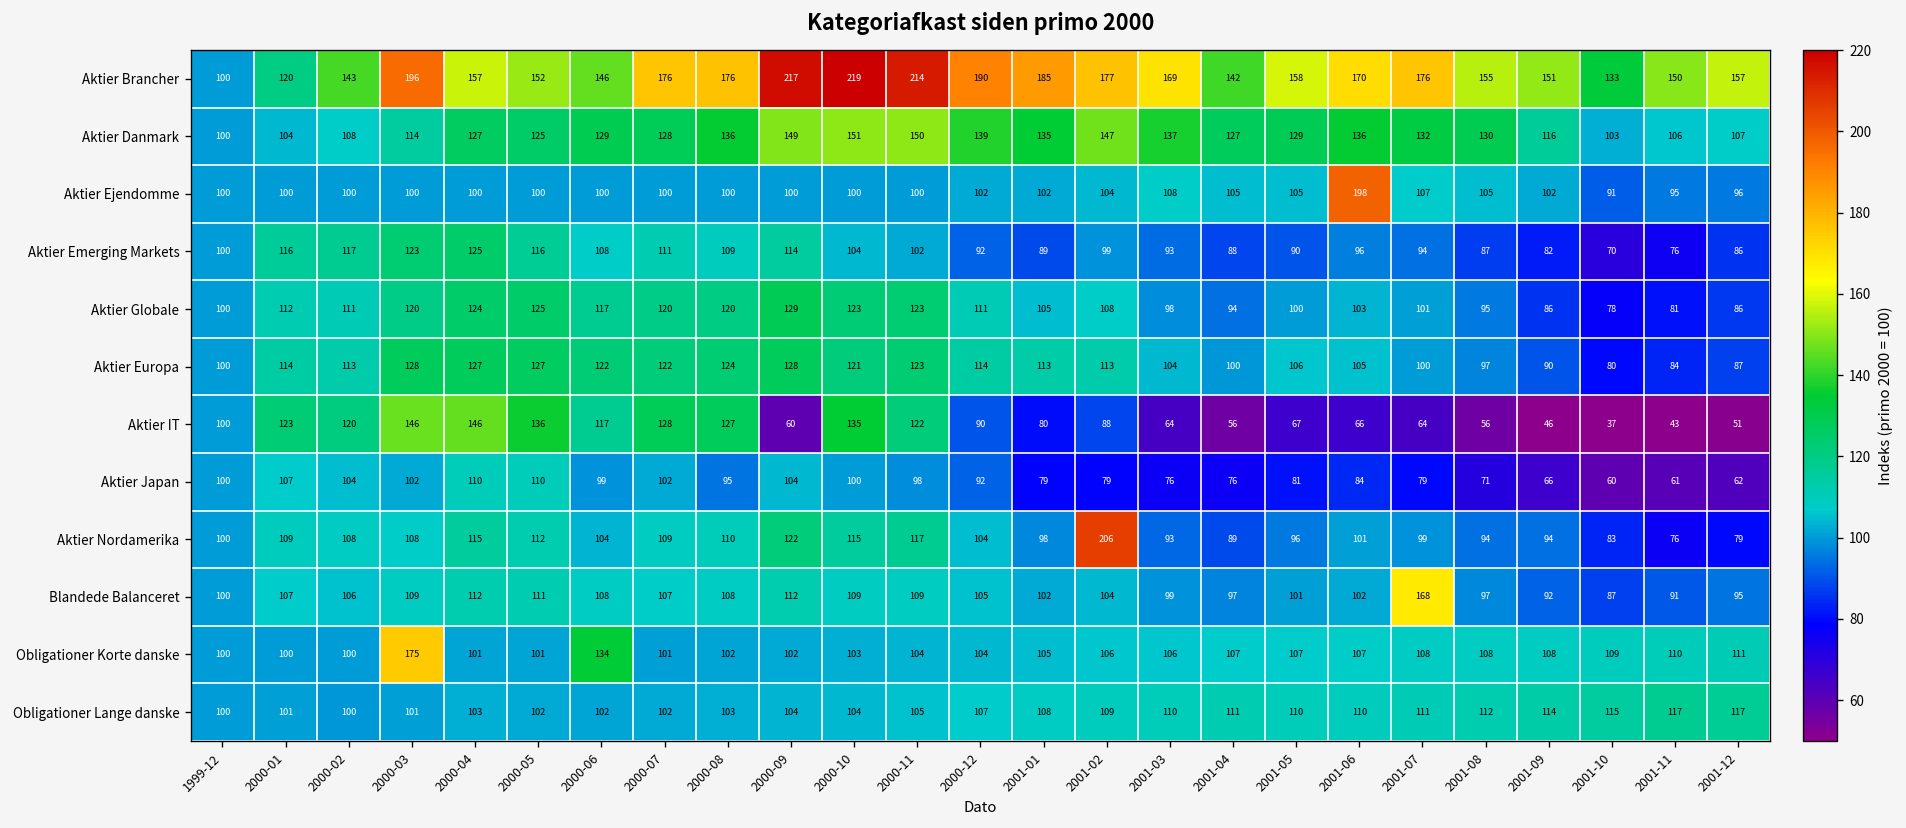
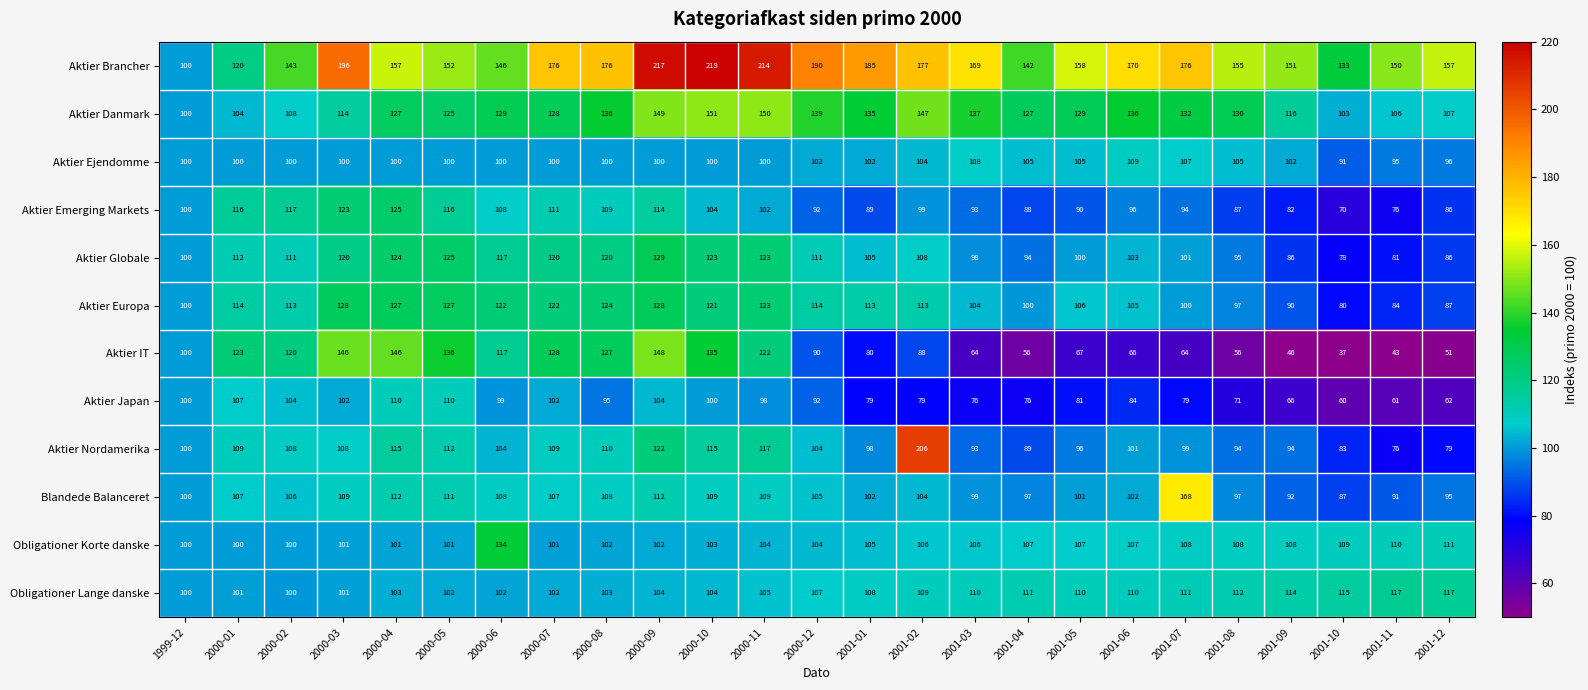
  {
    "Aktier Ejendomme": {
      "1999-12": 100,
      "2000-01": 100,
      "2000-02": 100,
      "2000-03": 100,
      "2000-04": 100,
      "2000-05": 100,
      "2000-06": 100,
      "2000-07": 100,
      "2000-08": 100,
      "2000-09": 100,
      "2000-10": 100,
      "2000-11": 100,
      "2000-12": 102,
      "2001-01": 102,
      "2001-02": 104,
      "2001-03": 108,
      "2001-04": 105,
      "2001-05": 105,
-     "2001-06": 198,
+     "2001-06": 109,
      "2001-07": 107,
      "2001-08": 105,
      "2001-09": 102,
      "2001-10": 91,
      "2001-11": 95,
      "2001-12": 96
    },
    "Aktier IT": {
      "1999-12": 100,
      "2000-01": 123,
      "2000-02": 120,
      "2000-03": 146,
      "2000-04": 146,
      "2000-05": 136,
      "2000-06": 117,
      "2000-07": 128,
      "2000-08": 127,
-     "2000-09": 60,
+     "2000-09": 148,
      "2000-10": 135,
      "2000-11": 122,
      "2000-12": 90,
      "2001-01": 80,
      "2001-02": 88,
      "2001-03": 64,
      "2001-04": 56,
      "2001-05": 67,
      "2001-06": 66,
      "2001-07": 64,
      "2001-08": 56,
      "2001-09": 46,
      "2001-10": 37,
      "2001-11": 43,
      "2001-12": 51
    },
    "Obligationer Korte danske": {
      "1999-12": 100,
      "2000-01": 100,
      "2000-02": 100,
-     "2000-03": 175,
+     "2000-03": 101,
      "2000-04": 101,
      "2000-05": 101,
      "2000-06": 134,
      "2000-07": 101,
      "2000-08": 102,
      "2000-09": 102,
      "2000-10": 103,
      "2000-11": 104,
      "2000-12": 104,
      "2001-01": 105,
      "2001-02": 106,
      "2001-03": 106,
      "2001-04": 107,
      "2001-05": 107,
      "2001-06": 107,
      "2001-07": 108,
      "2001-08": 108,
      "2001-09": 108,
      "2001-10": 109,
      "2001-11": 110,
      "2001-12": 111
    }
  }
